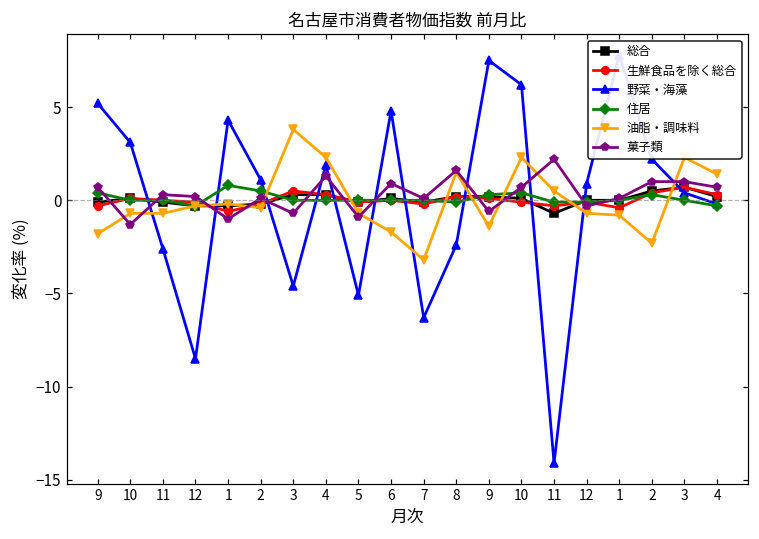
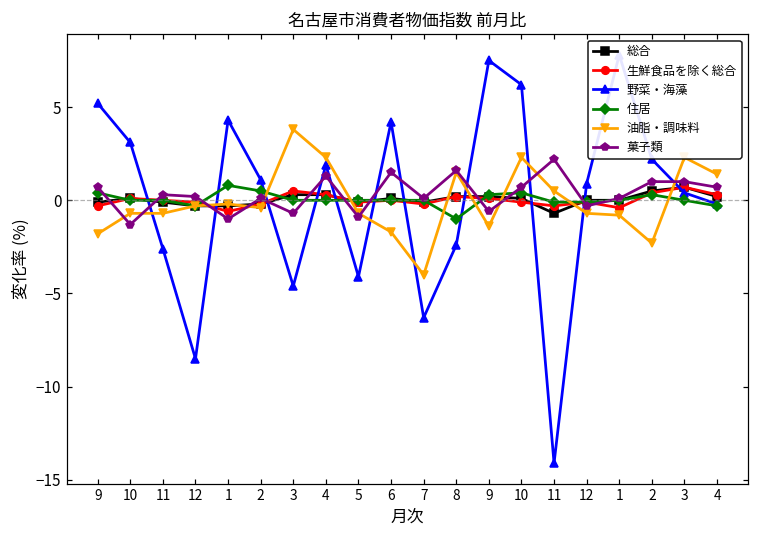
  {
    "野菜・海藻": {
-     "5": -5.1,
-     "6": 4.8,
+     "5": -4.1,
+     "6": 4.2,
      "7": -6.3,
      "8": -2.4
    },
    "住居": {
-     "8": -0.1
+     "8": -1.0
    },
    "油脂・調味料": {
      "5": -0.7,
      "6": -1.7,
-     "7": -3.2
+     "7": -4.0
    },
    "菓子類": {
      "5": -0.9,
-     "6": 0.9
+     "6": 1.5
    }
  }
